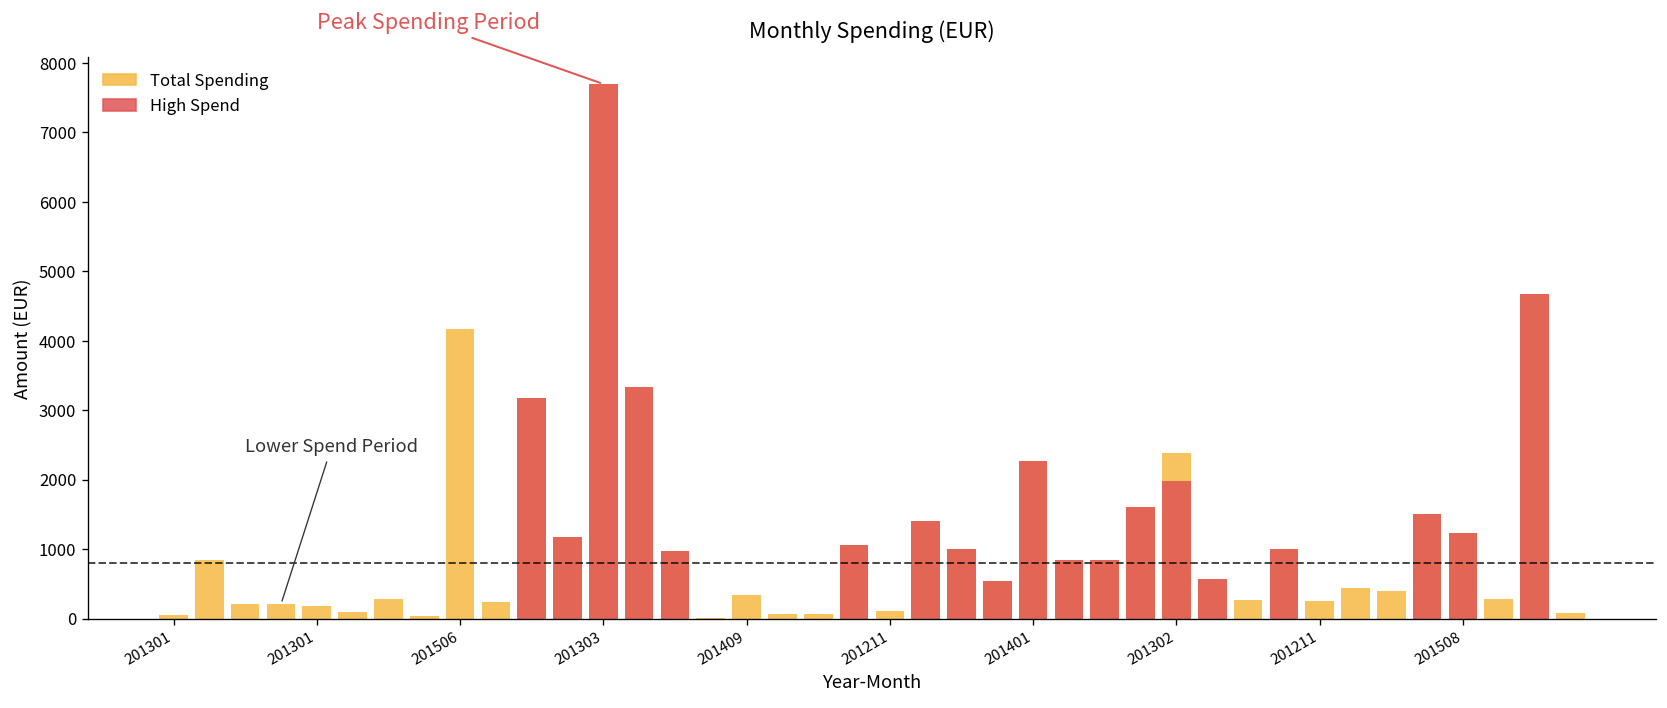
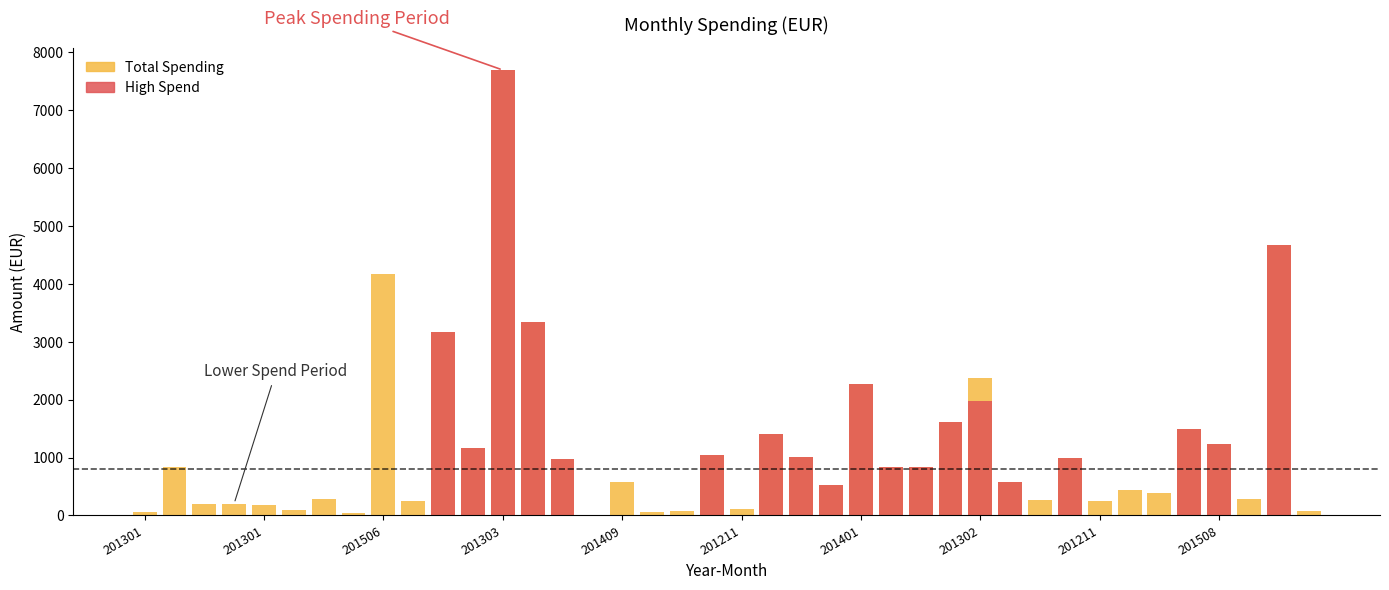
  {
    "Total Spending": {
      "201506": 4200,
      "201303": 7700,
-     "201409": 300,
+     "201409": 600,
      "201401": 2300,
      "201302": 2400
    },
    "High Spend": {
      "201506": 0,
      "201303": 7700,
      "201409": 0,
      "201401": 2300
    }
  }
